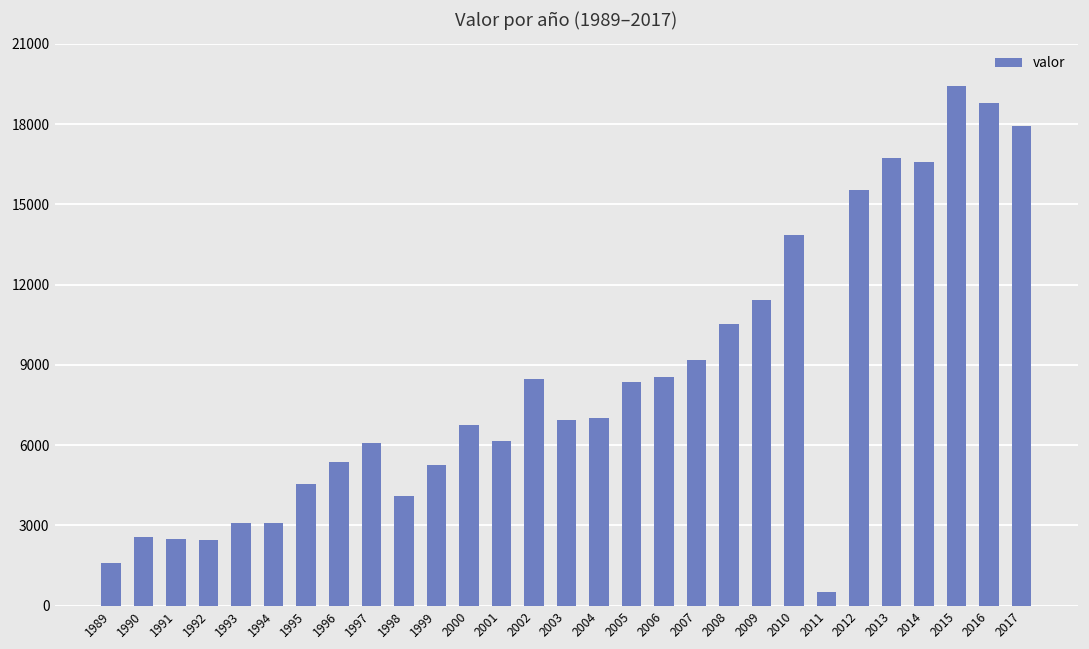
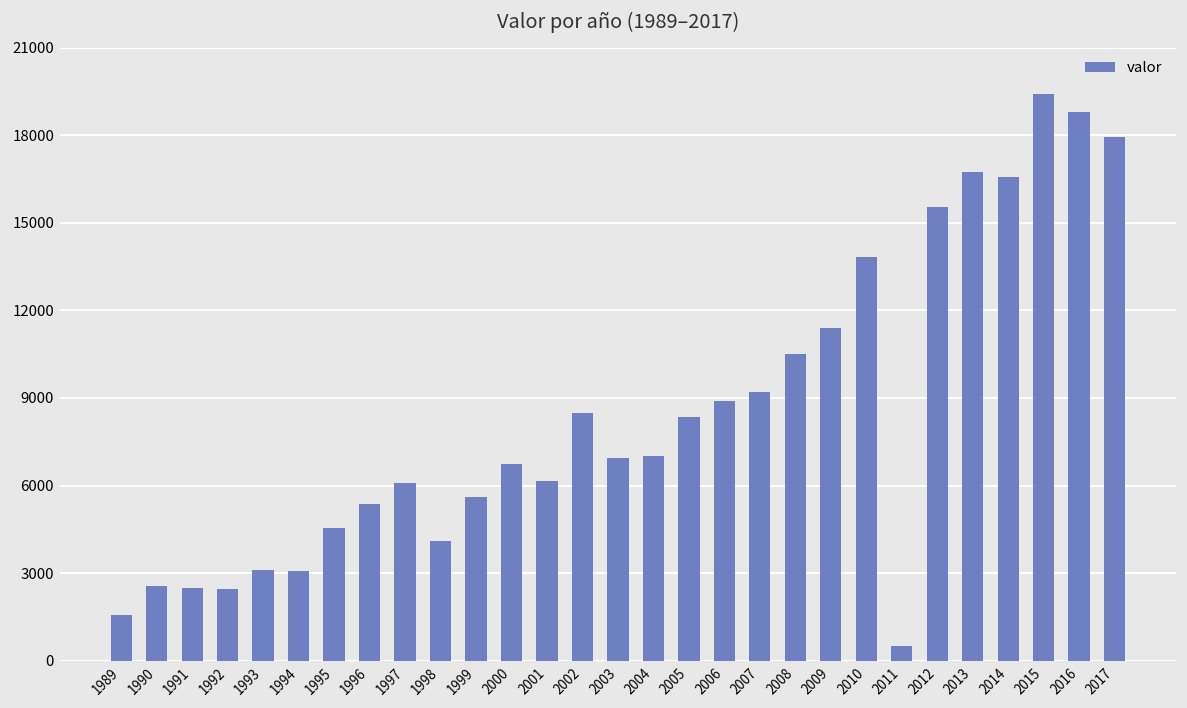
  {
    "1989": 1600,
    "1990": 2600,
    "1991": 2500,
    "1992": 2500,
    "1993": 3100,
    "1994": 3100,
    "1995": 4500,
    "1996": 5400,
    "1997": 6100,
    "1998": 4100,
-   "1999": 5300,
+   "1999": 5600,
    "2000": 6800,
    "2001": 6100,
    "2002": 8500,
    "2003": 6900,
    "2004": 7000,
    "2005": 8400,
-   "2006": 8600,
+   "2006": 8900,
    "2007": 9200,
    "2008": 10500,
    "2009": 11400,
    "2010": 13800,
    "2011": 500,
    "2012": 15500,
    "2013": 16700,
    "2014": 16600,
    "2015": 19400,
    "2016": 18800,
    "2017": 17900
  }
